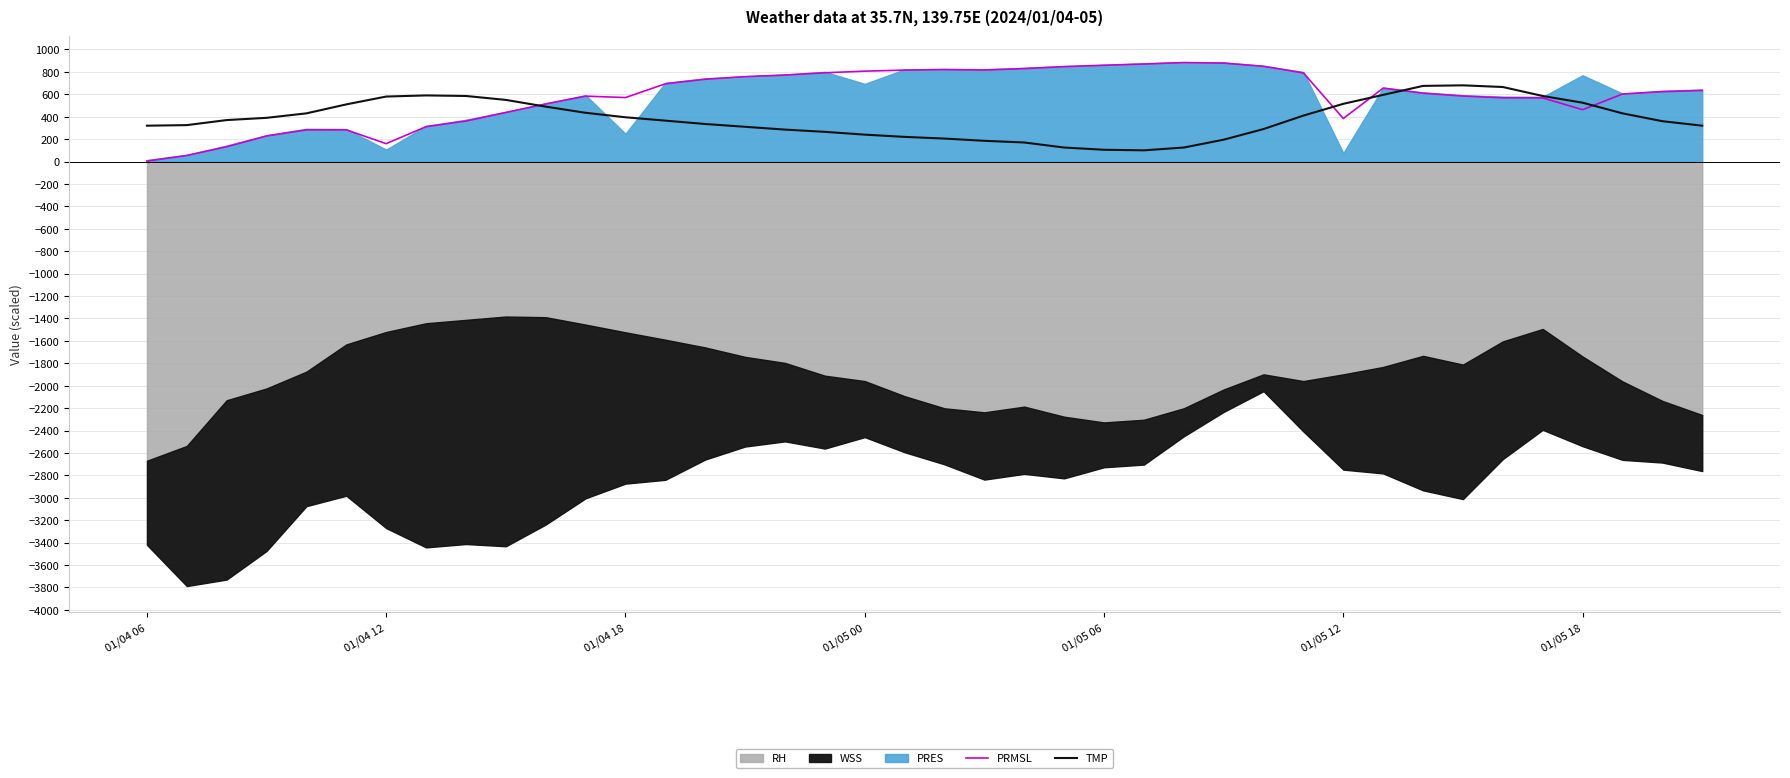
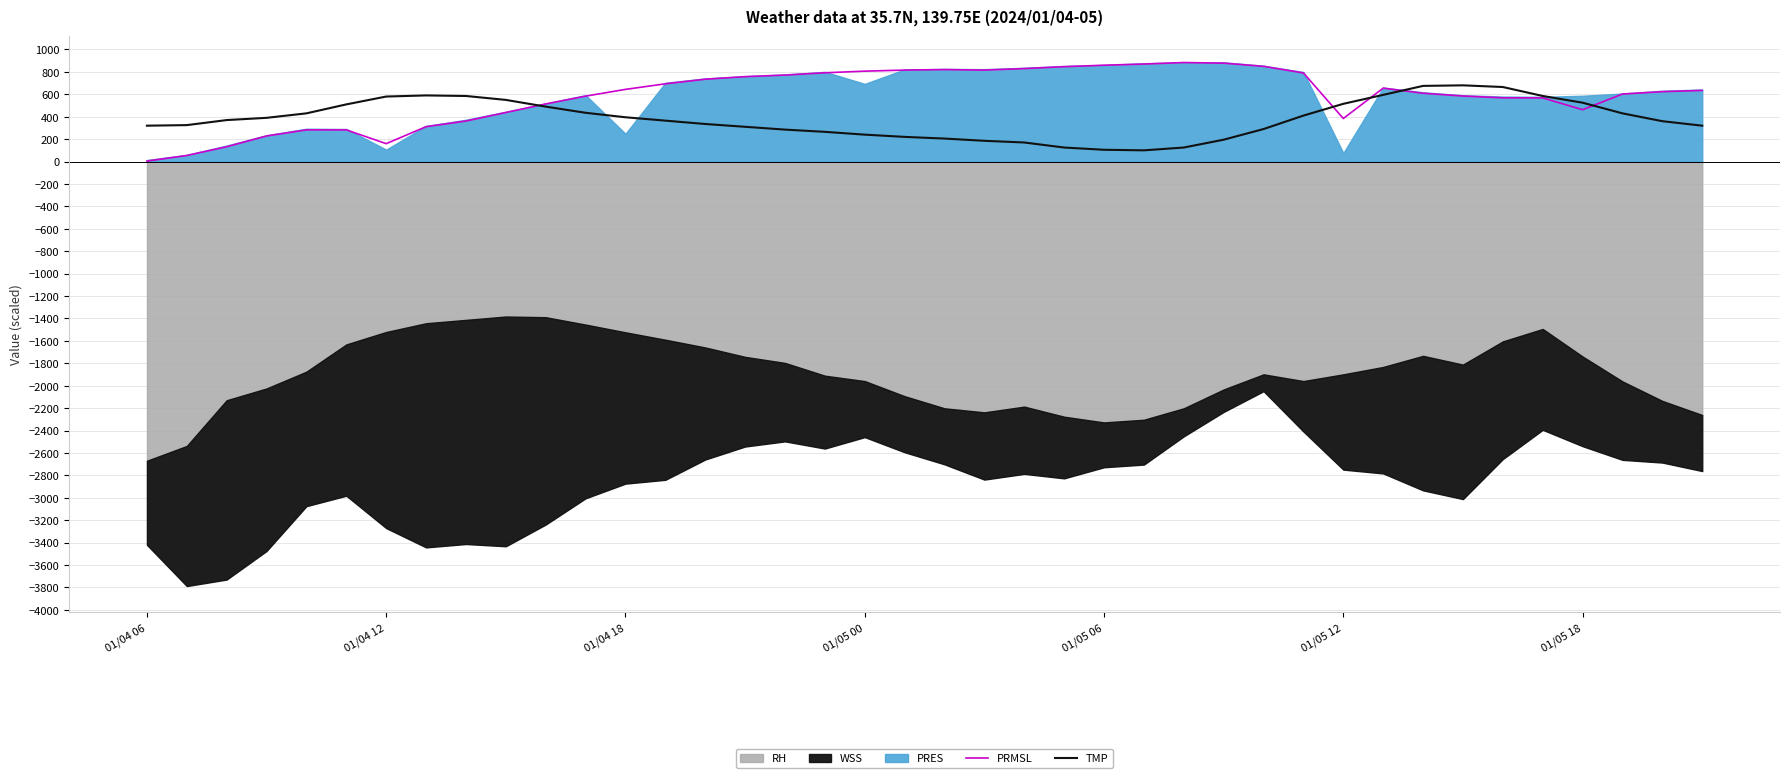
  {
    "PRMSL": {
      "01/04 12": 160,
-     "01/04 18": 570,
+     "01/04 18": 640,
      "01/05 00": 810,
      "01/05 12": 380,
      "01/05 18": 460
    },
    "RH": {
      "01/04 12": 1520,
      "01/04 18": 1520,
      "01/05 00": 1960,
      "01/05 06": 2330,
      "01/05 12": 1900,
      "01/05 18": 1740
    },
    "PRES": {
      "01/04 12": 110,
      "01/04 18": 250,
      "01/05 00": 690,
      "01/05 12": 80,
-     "01/05 18": 770
+     "01/05 18": 590
    }
  }
